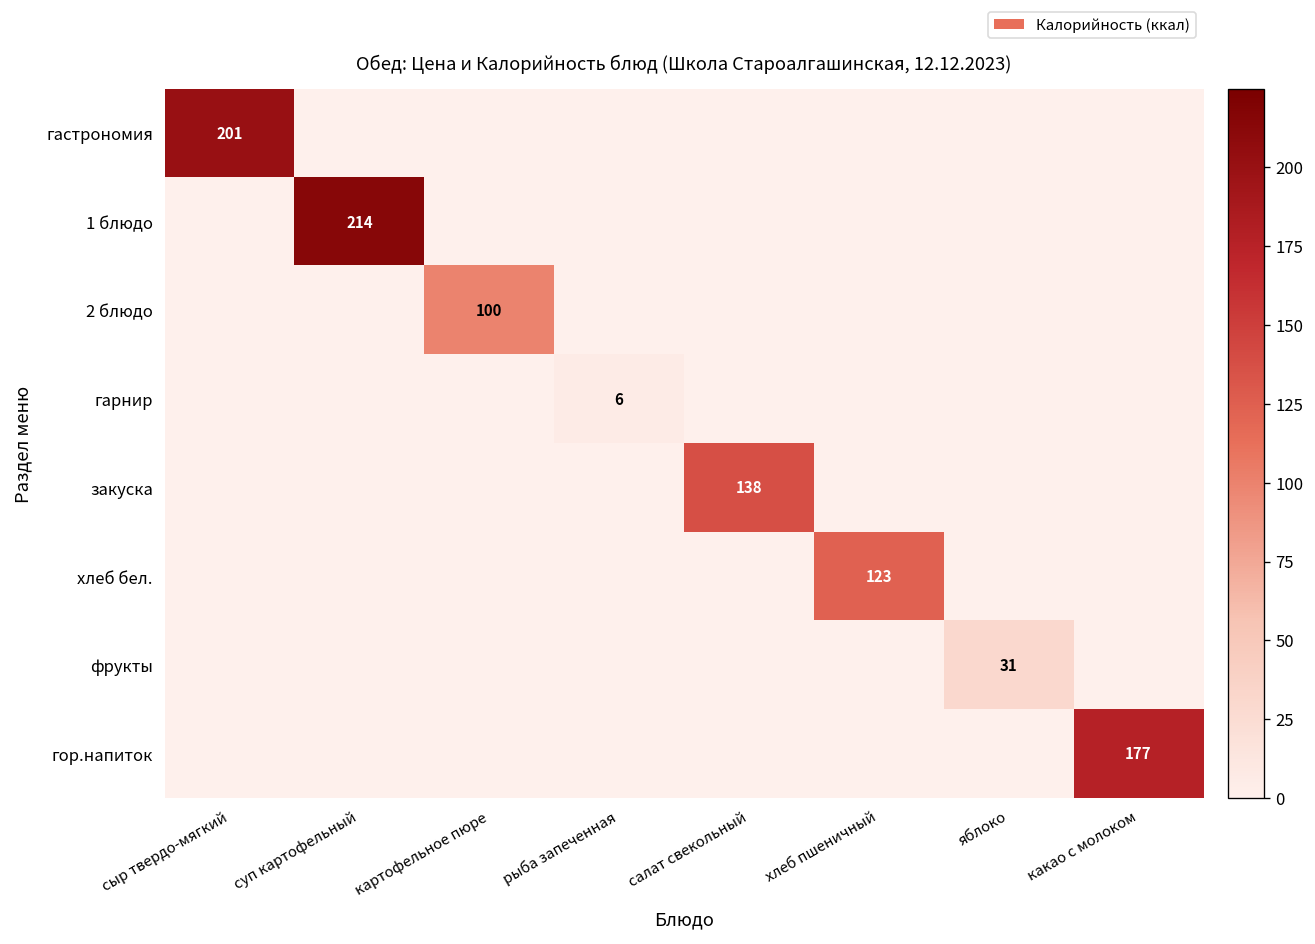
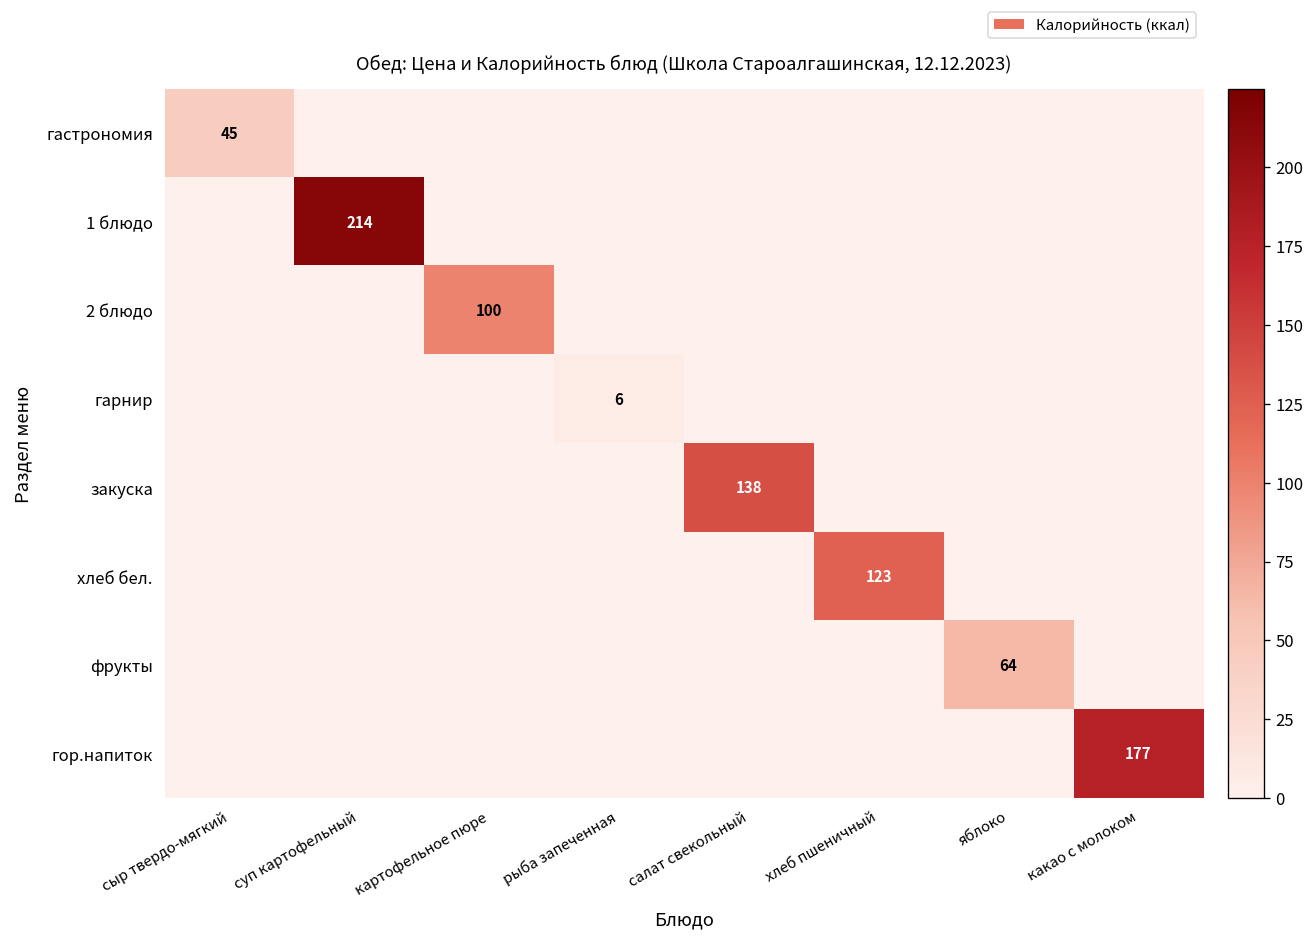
  {
    "гастрономия": {
-     "сыр твердо-мягкий": 201
+     "сыр твердо-мягкий": 45
    },
    "1 блюдо": {
      "суп картофельный": 214
    },
    "2 блюдо": {
      "картофельное пюре": 100
    },
    "гарнир": {
      "рыба запеченная": 6
    },
    "закуска": {
      "салат свекольный": 138
    },
    "хлеб бел.": {
      "хлеб пшеничный": 123
    },
    "фрукты": {
-     "яблоко": 31
+     "яблоко": 64
    },
    "гор.напиток": {
      "какао с молоком": 177
    }
  }
